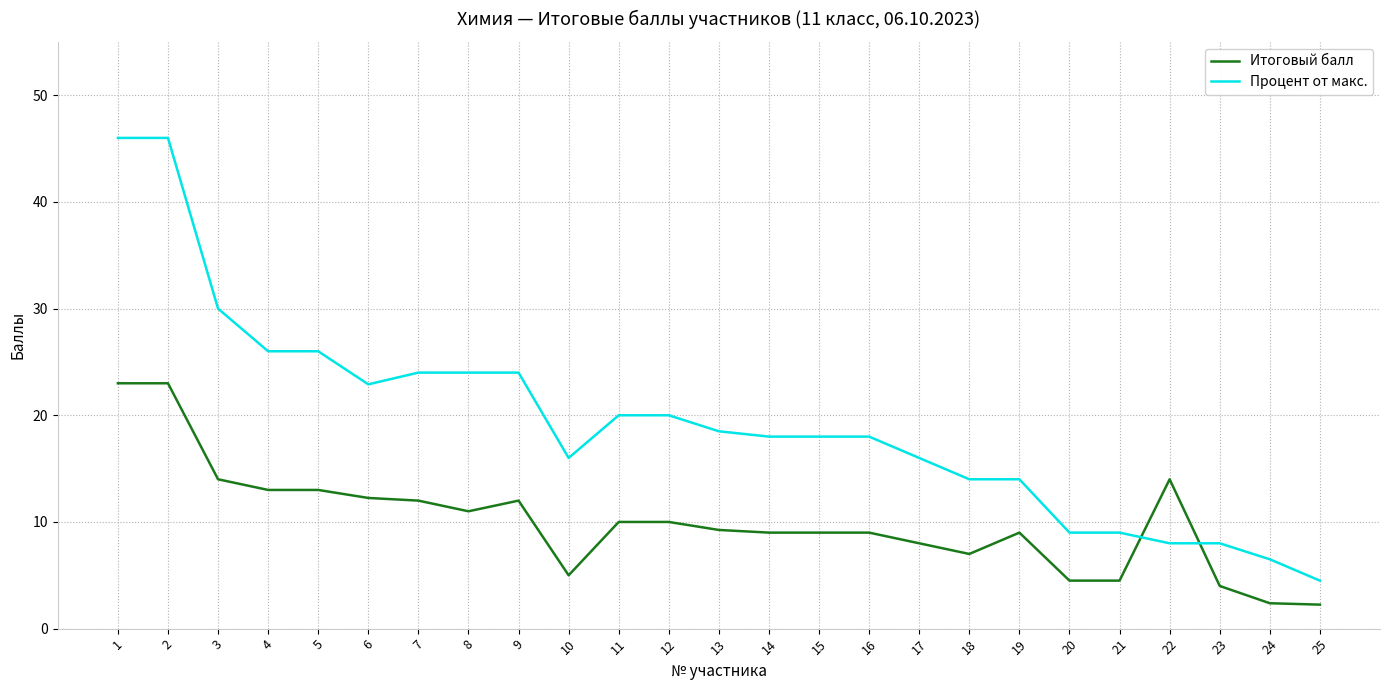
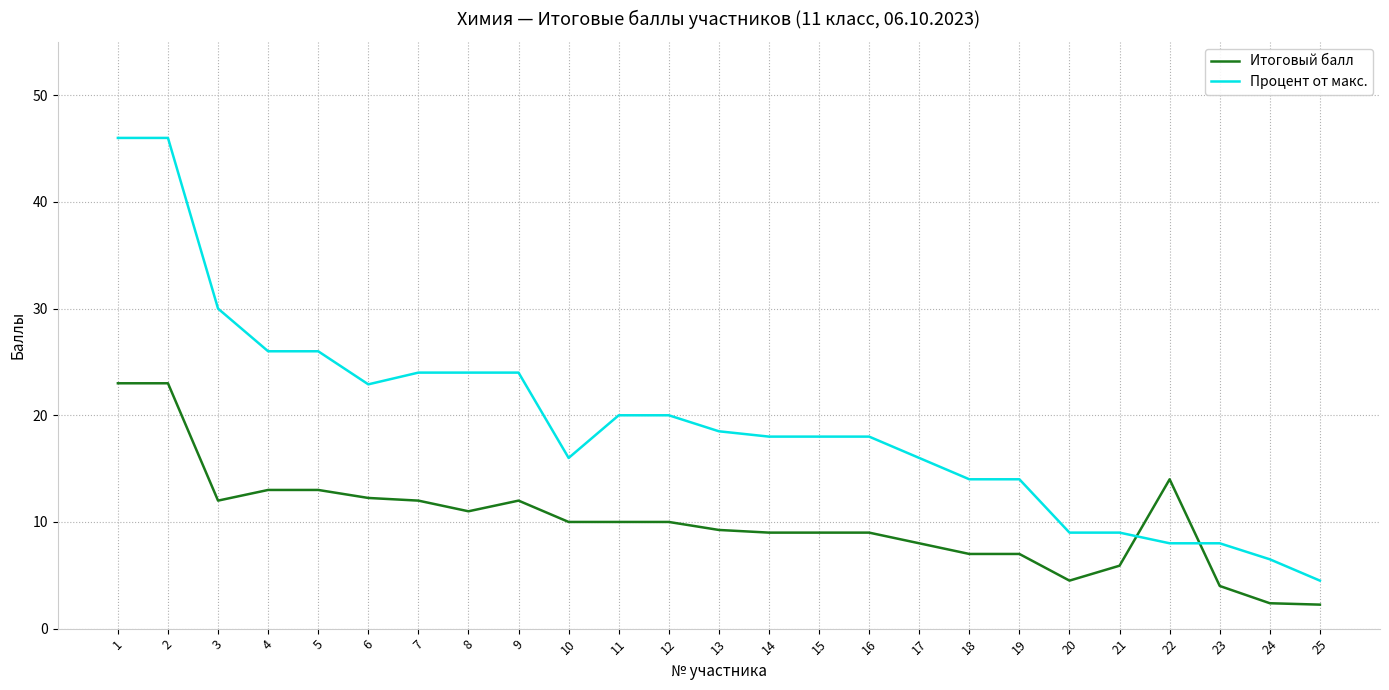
  {
    "Итоговый балл": {
      "1": 23.0,
      "2": 23.0,
-     "3": 14,
+     "3": 12,
      "4": 13.0,
      "5": 13.0,
      "6": 12.3,
      "7": 12.0,
      "8": 11.0,
      "9": 12.0,
-     "10": 5,
+     "10": 10,
      "11": 10.0,
      "12": 10.0,
      "13": 9.3,
      "14": 9.0,
      "15": 9.0,
      "16": 9.0,
      "17": 8.0,
      "18": 7.0,
-     "19": 9,
+     "19": 7,
      "20": 4.5,
-     "21": 4.5,
+     "21": 5.9,
      "22": 14.0,
      "23": 4.0,
      "24": 2.4,
      "25": 2.3
    },
    "Процент от макс.": {
      "1": 46.0,
      "2": 46.0,
      "3": 30.0,
      "4": 26.0,
      "5": 26.0,
      "6": 22.9,
      "7": 24.0,
      "8": 24.0,
      "9": 24.0,
      "10": 16.0,
      "11": 20.0,
      "12": 20.0,
      "13": 18.5,
      "14": 18.0,
      "15": 18.0,
      "16": 18.0,
      "17": 16.0,
      "18": 14.0,
      "19": 14.0,
      "20": 9.0,
      "21": 9.0,
      "22": 8.0,
      "23": 8.0,
      "24": 6.5,
      "25": 4.5
    }
  }
